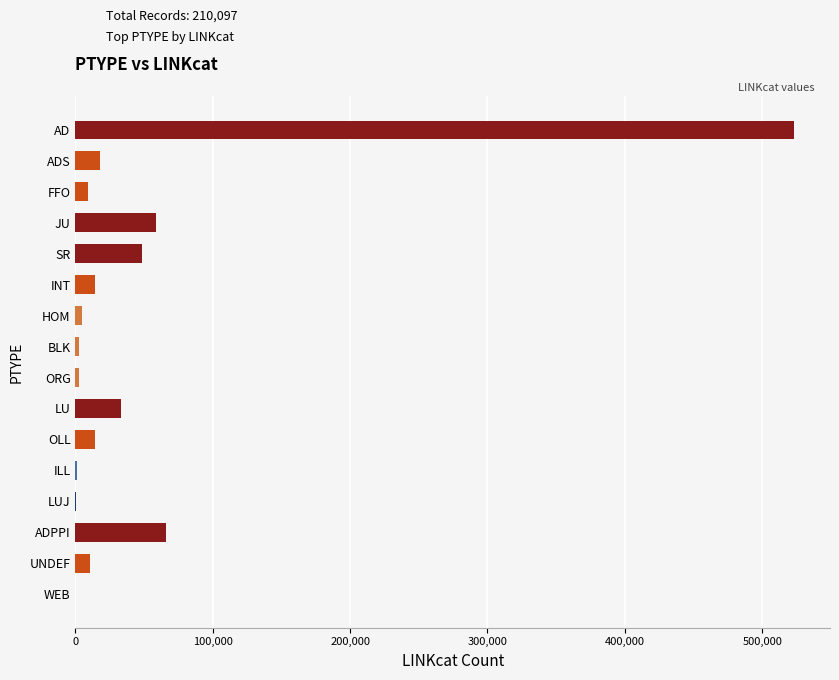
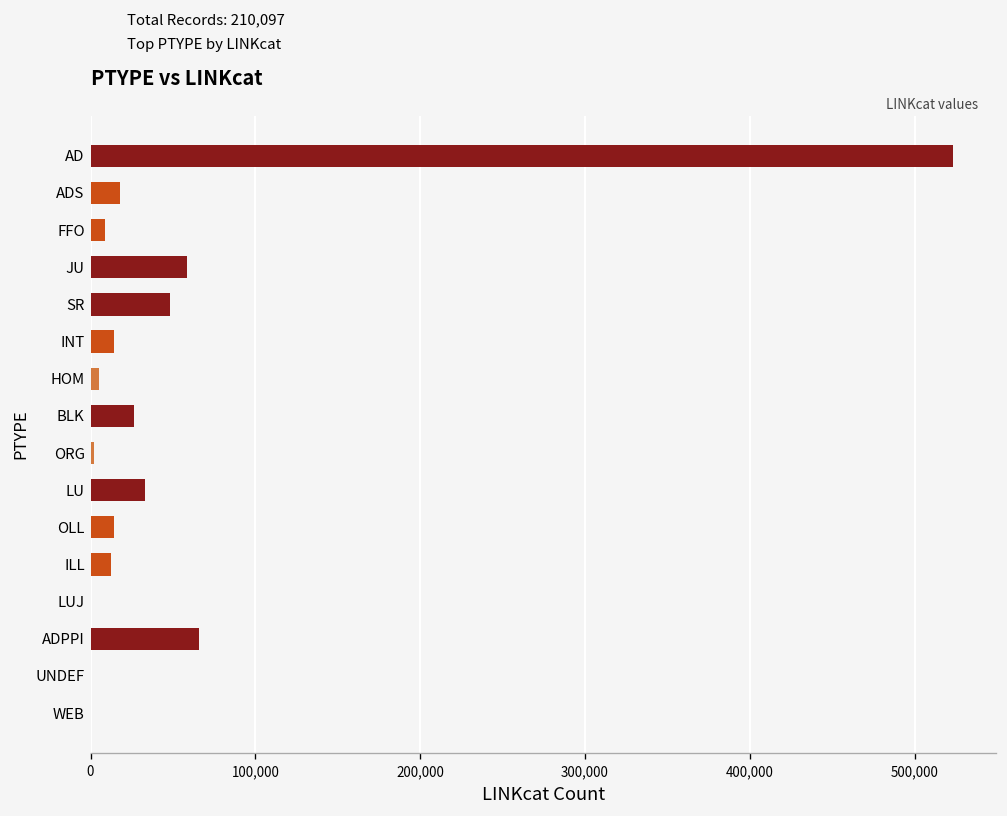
  {
    "AD": "523,000",
    "ADS": "18,000",
    "FFO": "9,000",
    "JU": "59,000",
    "SR": "48,000",
    "INT": "14,000",
    "HOM": "5,000",
-   "BLK": "3,000",
+   "BLK": "26,000",
    "ORG": "2,000",
    "LU": "33,000",
    "OLL": "14,000",
-   "ILL": "1,000",
+   "ILL": "13,000",
    "ADPPI": "66,000",
-   "UNDEF": "11,000"
+   "UNDEF": "0"
  }
